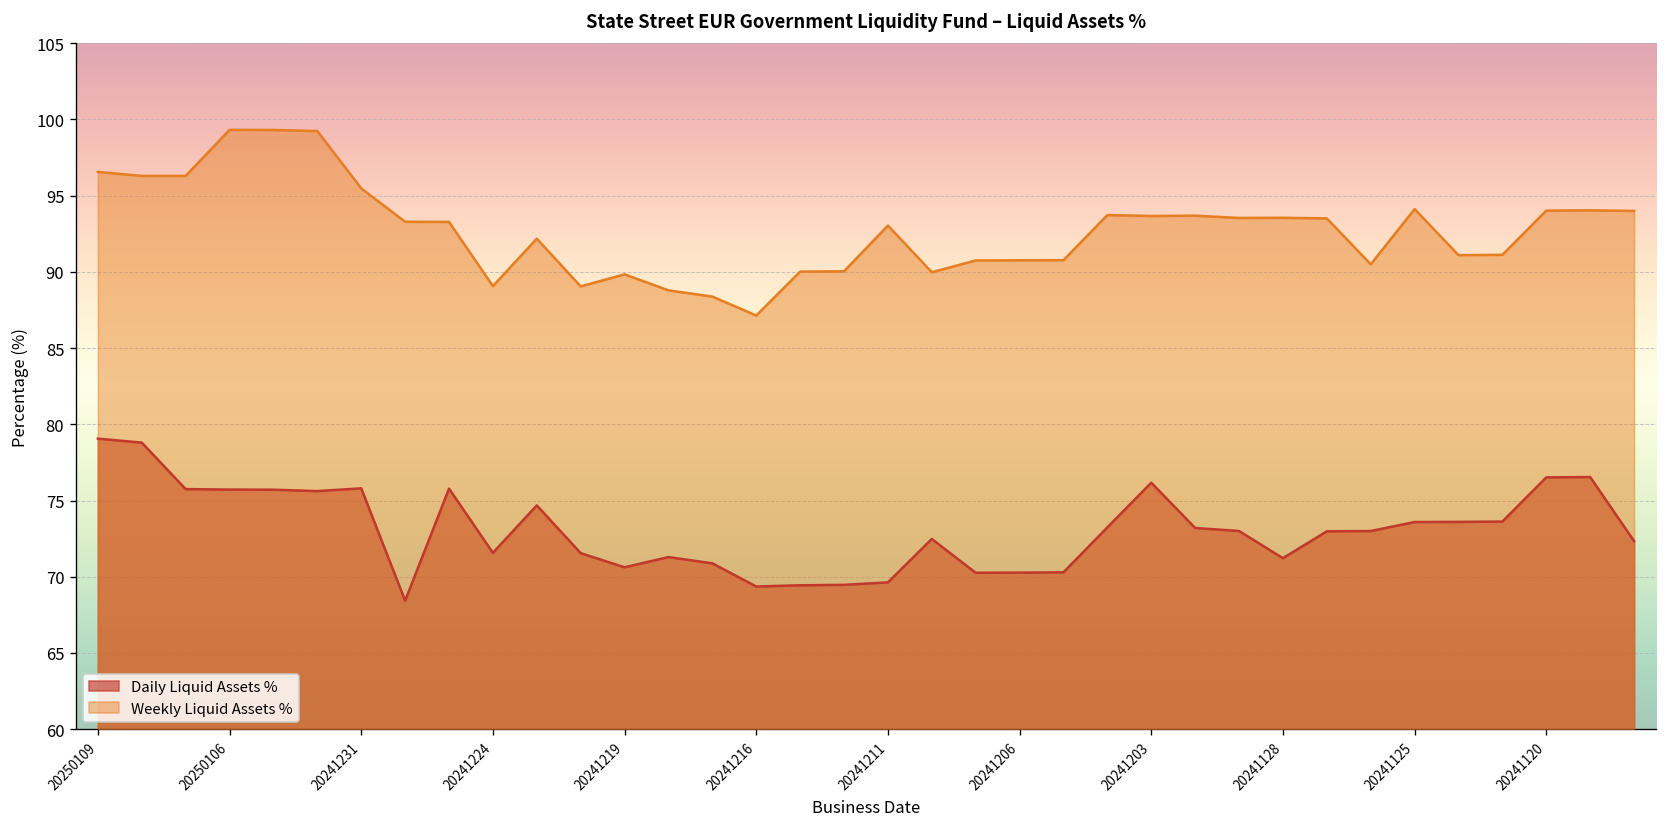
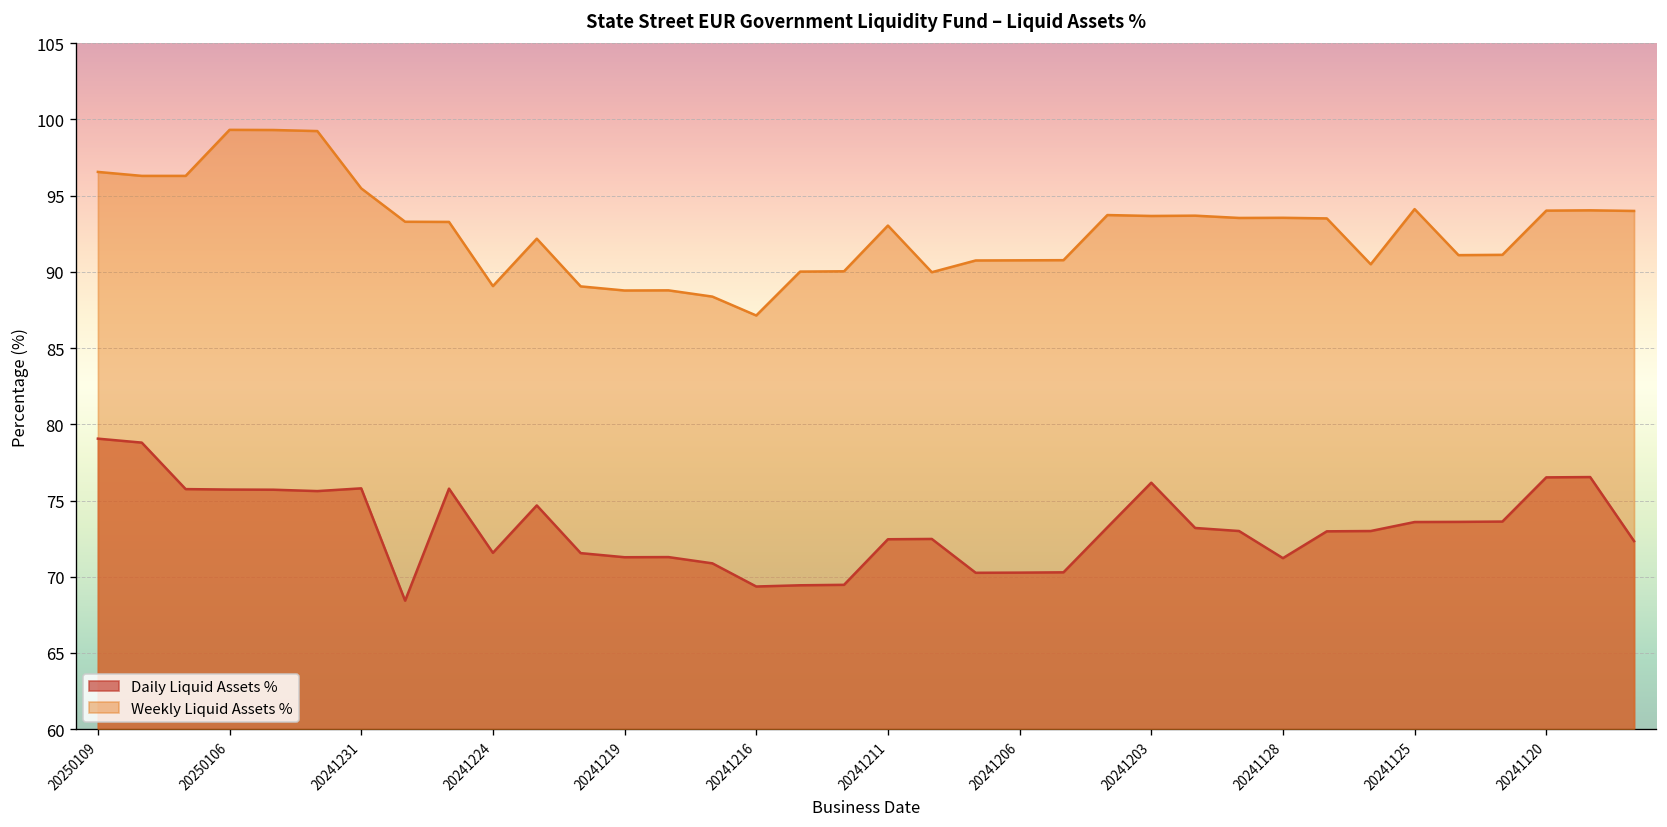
  {
    "Daily Liquid Assets %": {
      "20250109": 79.1,
      "20250106": 75.7,
      "20241231": 75.8,
      "20241224": 71.6,
-     "20241219": 70.6,
+     "20241219": 71.3,
      "20241216": 69.4,
-     "20241211": 69.6,
+     "20241211": 72.5,
      "20241206": 70.3,
      "20241203": 76.2,
      "20241128": 71.2,
      "20241125": 73.6,
      "20241120": 76.5
    },
    "Weekly Liquid Assets %": {
      "20250109": 96.6,
      "20250106": 99.3,
      "20241231": 95.5,
      "20241224": 89.1,
-     "20241219": 89.8,
+     "20241219": 88.8,
      "20241216": 87.1,
      "20241211": 93.0,
      "20241206": 90.8,
      "20241203": 93.7,
      "20241128": 93.6,
      "20241125": 94.1,
      "20241120": 94.0
    }
  }
